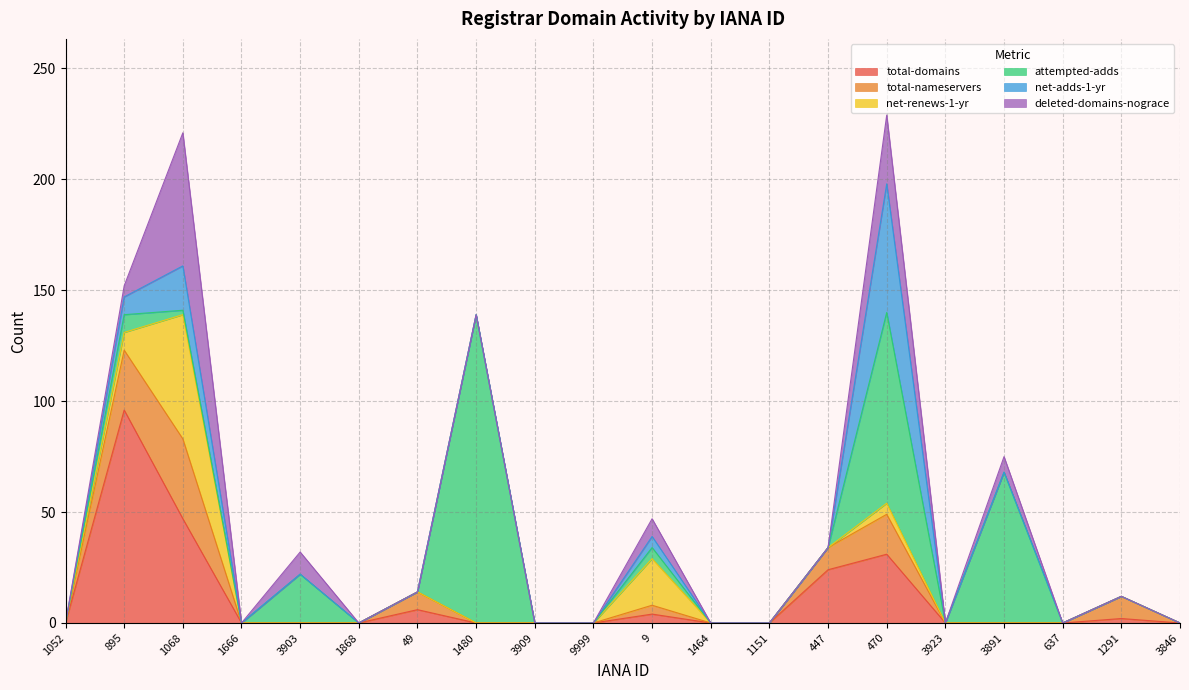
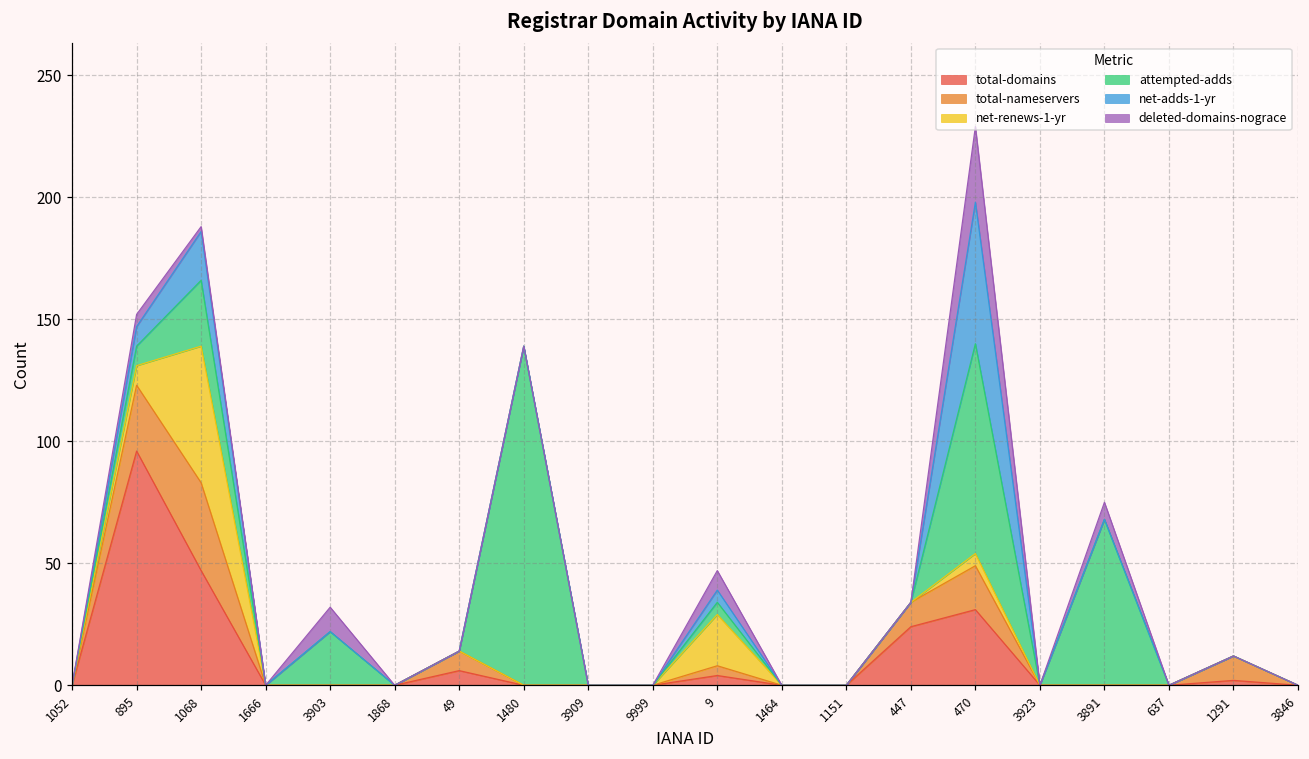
  {
    "net-renews-1-yr": {
      "895": 8,
      "1068": 56,
      "9": 21,
      "470": 5
    },
    "attempted-adds": {
      "895": 8,
-     "1068": 2,
+     "1068": 27,
      "9": 5,
      "470": 86
    },
    "net-adds-1-yr": {
      "895": 8,
      "1068": 20,
      "9": 5,
      "470": 58
    },
    "deleted-domains-nograce": {
      "895": 5,
-     "1068": 60,
+     "1068": 2,
      "3903": 10,
      "9": 8,
      "470": 31,
      "3891": 7
    }
  }
